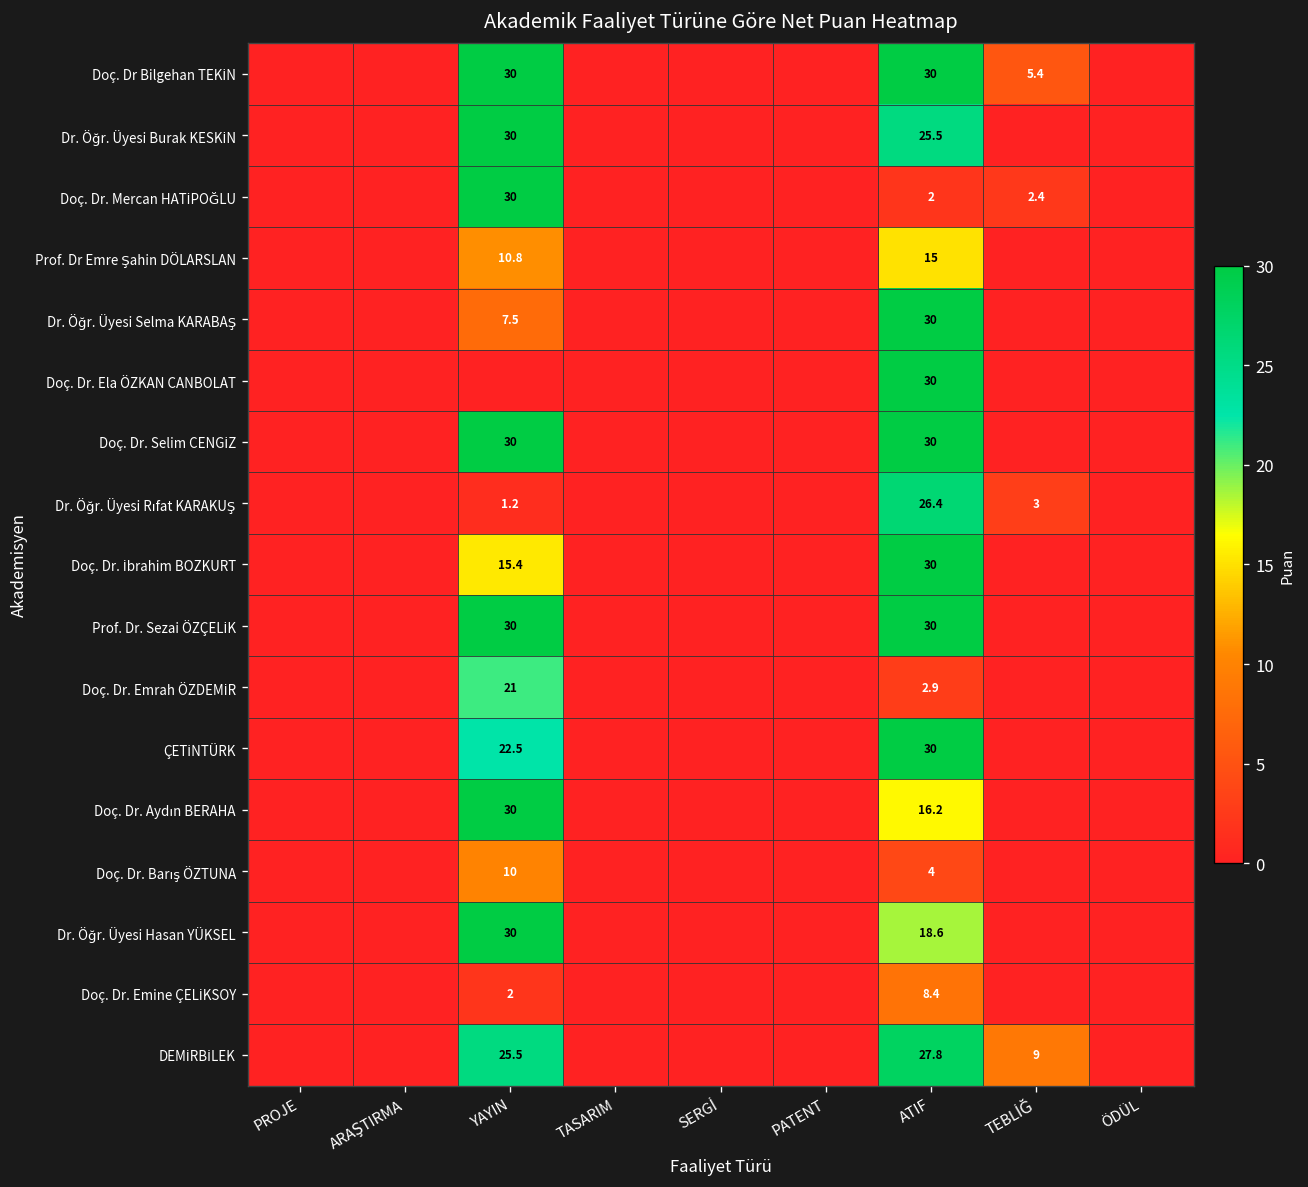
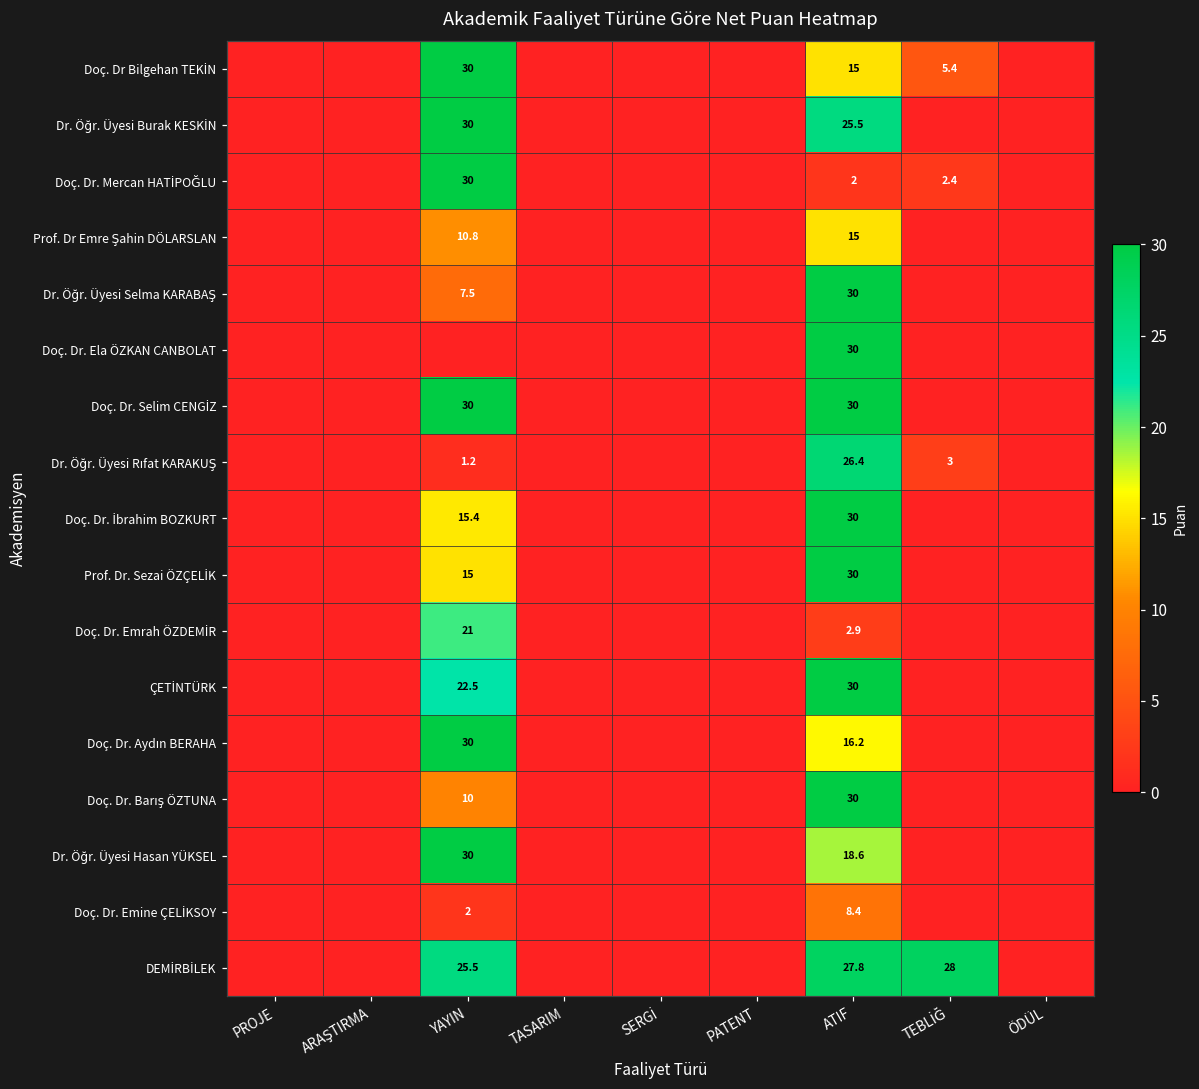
  {
    "Doç. Dr Bilgehan TEKİN": {
      "YAYIN": 30,
-     "ATIF": 30,
+     "ATIF": 15,
      "TEBLİĞ": 5.4
    },
    "Dr. Öğr. Üyesi Burak KESKİN": {
      "YAYIN": 30,
      "ATIF": 25.5
    },
    "Doç. Dr. Mercan HATİPOĞLU": {
      "YAYIN": 30,
      "ATIF": 2,
      "TEBLİĞ": 2.4
    },
    "Prof. Dr Emre Şahin DÖLARSLAN": {
      "YAYIN": 10.8,
      "ATIF": 15
    },
    "Dr. Öğr. Üyesi Selma KARABAŞ": {
      "YAYIN": 7.5,
      "ATIF": 30
    },
    "Doç. Dr. Ela ÖZKAN CANBOLAT": {
      "ATIF": 30
    },
    "Doç. Dr. Selim CENGİZ": {
      "YAYIN": 30,
      "ATIF": 30
    },
    "Dr. Öğr. Üyesi Rıfat KARAKUŞ": {
      "YAYIN": 1.2,
      "ATIF": 26.4,
      "TEBLİĞ": 3
    },
    "Doç. Dr. İbrahim BOZKURT": {
      "YAYIN": 15.4,
      "ATIF": 30
    },
    "Prof. Dr. Sezai ÖZÇELİK": {
-     "YAYIN": 30,
+     "YAYIN": 15,
      "ATIF": 30
    },
    "Doç. Dr. Emrah ÖZDEMİR": {
      "YAYIN": 21,
      "ATIF": 2.9
    },
    "ÇETİNTÜRK": {
      "YAYIN": 22.5,
      "ATIF": 30
    },
    "Doç. Dr. Aydın BERAHA": {
      "YAYIN": 30,
      "ATIF": 16.2
    },
    "Doç. Dr. Barış ÖZTUNA": {
      "YAYIN": 10,
-     "ATIF": 4
+     "ATIF": 30
    },
    "Dr. Öğr. Üyesi Hasan YÜKSEL": {
      "YAYIN": 30,
      "ATIF": 18.6
    },
    "Doç. Dr. Emine ÇELİKSOY": {
      "YAYIN": 2,
      "ATIF": 8.4
    },
    "DEMİRBİLEK": {
      "YAYIN": 25.5,
      "ATIF": 27.8,
-     "TEBLİĞ": 9
+     "TEBLİĞ": 28
    }
  }
